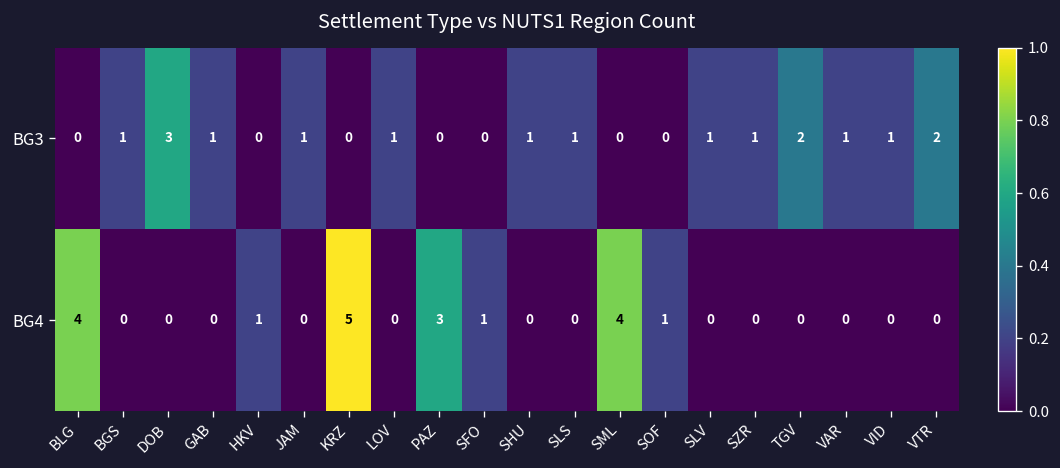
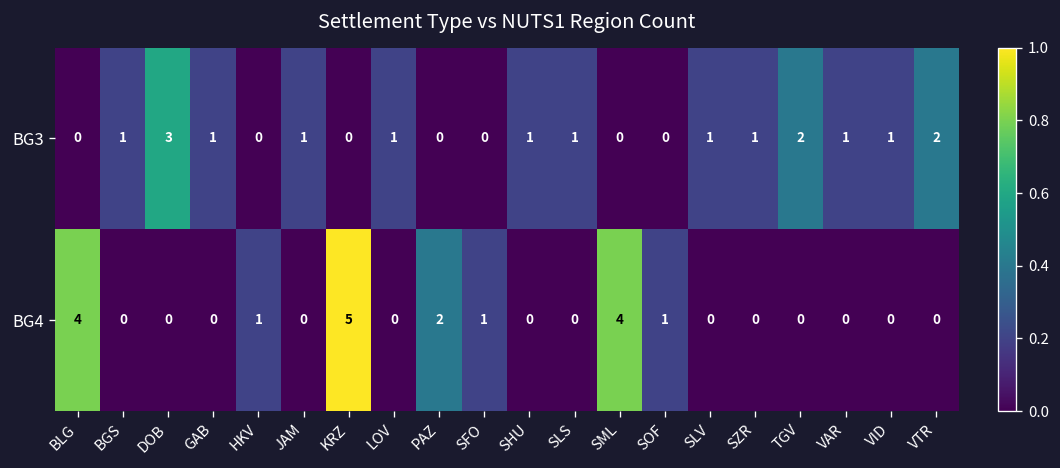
  {
    "BG3": {
      "BLG": 0,
      "BGS": 1,
      "DOB": 3,
      "GAB": 1,
      "HKV": 0,
      "JAM": 1,
      "KRZ": 0,
      "LOV": 1,
      "PAZ": 0,
      "SFO": 0,
      "SHU": 1,
      "SLS": 1,
      "SML": 0,
      "SOF": 0,
      "SLV": 1,
      "SZR": 1,
      "TGV": 2,
      "VAR": 1,
      "VID": 1,
      "VTR": 2
    },
    "BG4": {
      "BLG": 4,
      "BGS": 0,
      "DOB": 0,
      "GAB": 0,
      "HKV": 1,
      "JAM": 0,
      "KRZ": 5,
      "LOV": 0,
-     "PAZ": 3,
+     "PAZ": 2,
      "SFO": 1,
      "SHU": 0,
      "SLS": 0,
      "SML": 4,
      "SOF": 1,
      "SLV": 0,
      "SZR": 0,
      "TGV": 0,
      "VAR": 0,
      "VID": 0,
      "VTR": 0
    }
  }
